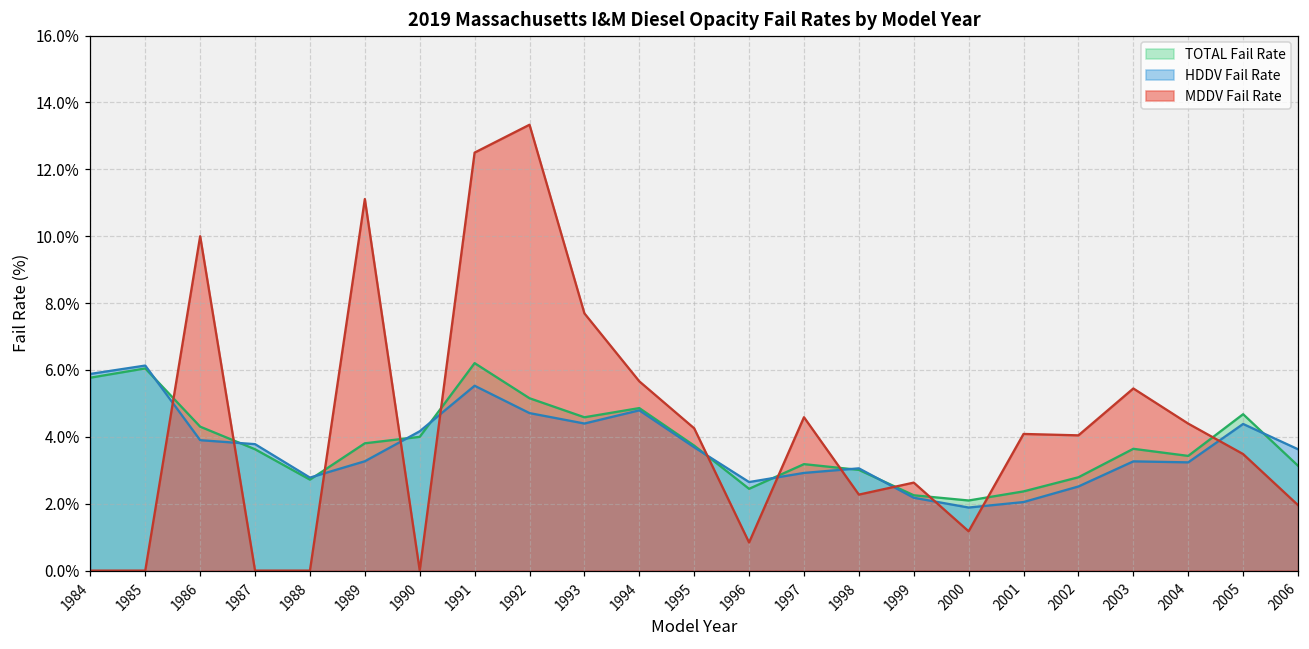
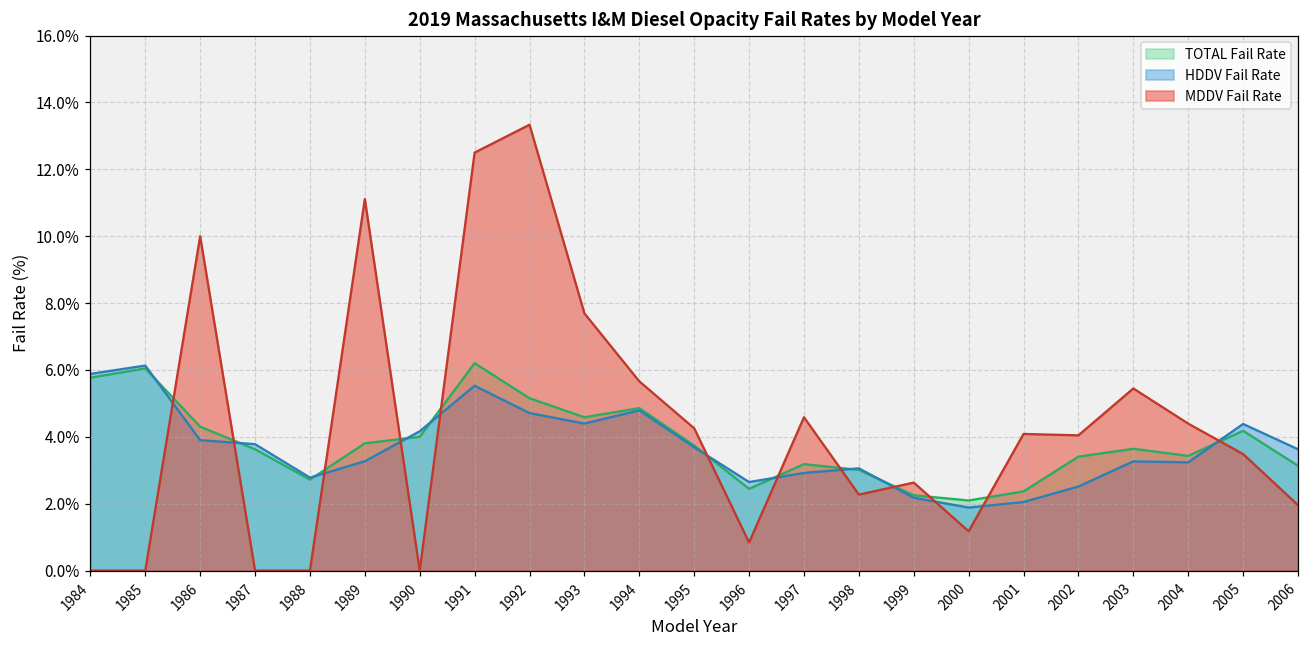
  {
    "TOTAL Fail Rate": {
      "1984": "5.8%",
      "1985": "6.0%",
      "1986": "4.3%",
      "1987": "3.6%",
      "1989": "3.8%",
      "1990": "4.0%",
      "1991": "6.2%",
      "1992": "5.2%",
      "1993": "4.6%",
      "1996": "2.4%",
      "1997": "3.2%",
      "2000": "2.1%",
      "2001": "2.4%",
-     "2002": "2.8%",
+     "2002": "3.4%",
      "2003": "3.6%",
      "2004": "3.4%",
-     "2005": "4.7%",
+     "2005": "4.2%",
      "2006": "3.1%"
    },
    "HDDV Fail Rate": {
      "1984": "5.9%",
      "1985": "6.1%",
      "1986": "3.9%",
      "1987": "3.8%",
      "1989": "3.3%",
      "1990": "4.2%",
      "1991": "5.5%",
      "1992": "4.7%",
      "1993": "4.4%",
      "1996": "2.6%",
      "1997": "2.9%",
      "2000": "1.9%",
      "2001": "2.0%",
      "2002": "2.5%",
      "2003": "3.3%",
      "2004": "3.2%",
      "2005": "4.4%",
      "2006": "3.6%"
    },
    "MDDV Fail Rate": {
      "1984": "0.0%",
      "1985": "0.0%",
      "1986": "10.0%",
      "1987": "0.0%",
      "1988": "0.0%",
      "1989": "11.1%",
      "1990": "0.0%",
      "1991": "12.5%",
      "1992": "13.3%",
      "1993": "7.7%",
      "1994": "5.7%",
      "1995": "4.3%",
      "1996": "0.8%",
      "1997": "4.6%",
      "1998": "2.3%",
      "1999": "2.6%",
      "2000": "1.2%",
      "2001": "4.1%",
      "2002": "4.0%",
      "2003": "5.4%",
      "2004": "4.4%",
      "2005": "3.5%",
      "2006": "2.0%"
    }
  }
